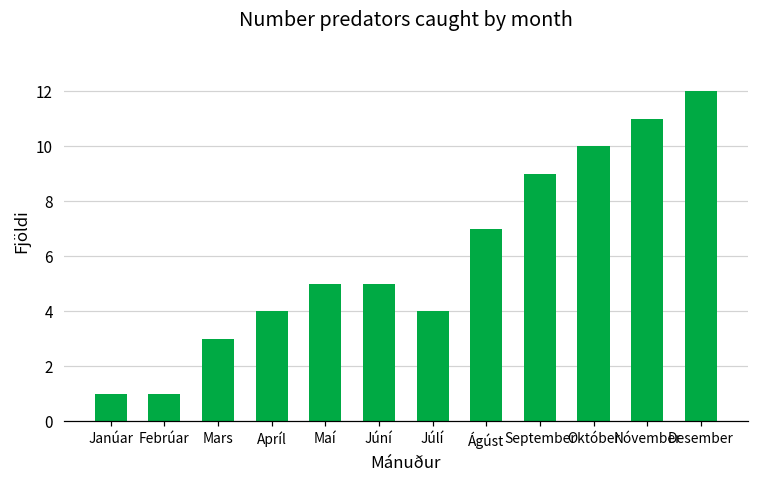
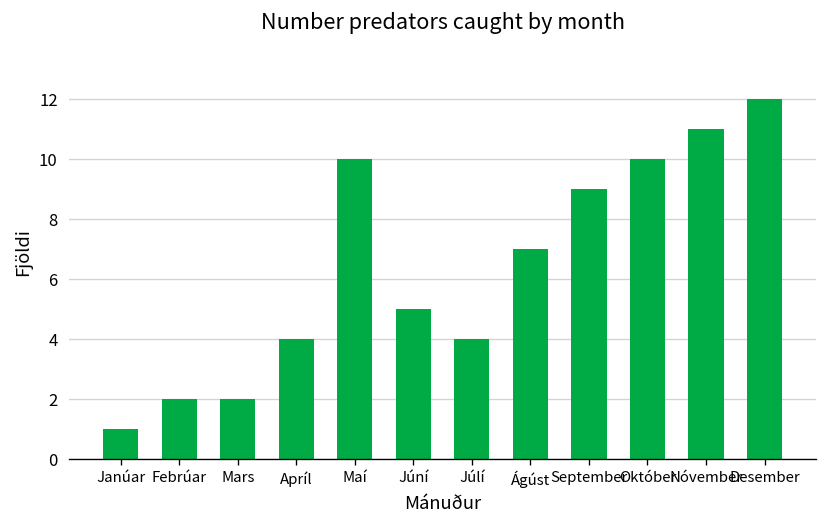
  {
    "Janúar": 1,
-   "Febrúar": 1,
-   "Mars": 3,
+   "Febrúar": 2,
+   "Mars": 2,
    "Apríl": 4,
-   "Maí": 5,
+   "Maí": 10,
    "Júní": 5,
    "Júlí": 4,
    "Ágúst": 7,
    "September": 9
  }
